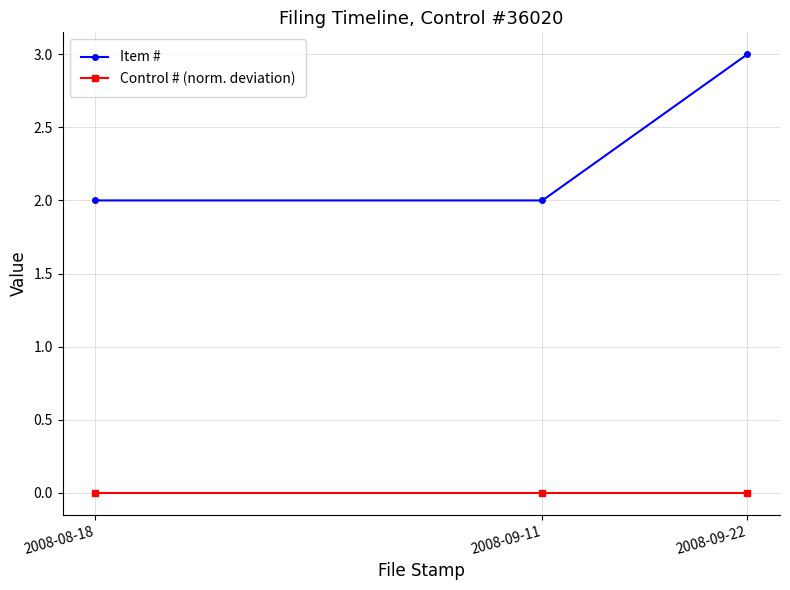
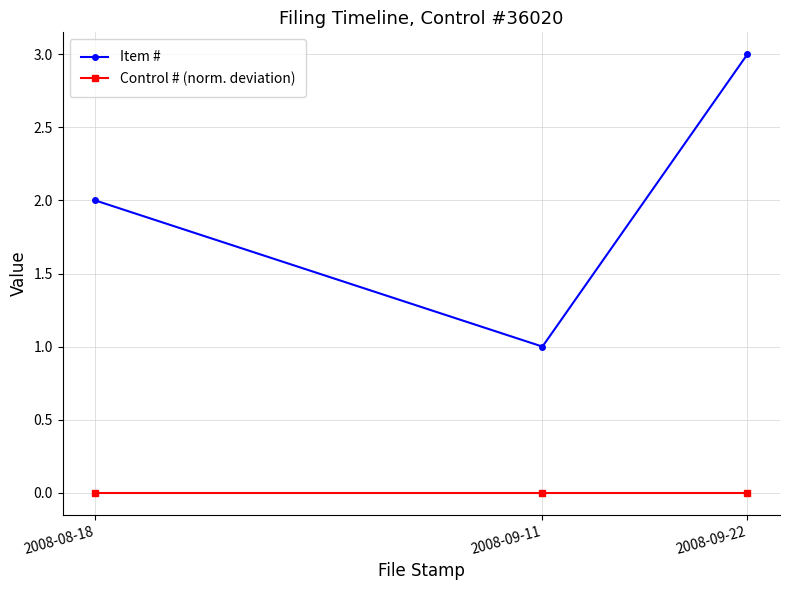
  {
    "Item #": {
      "2008-08-18": 2,
-     "2008-09-11": 2,
+     "2008-09-11": 1,
      "2008-09-22": 3
    },
    "Control # (norm. deviation)": {
      "2008-08-18": 0,
      "2008-09-11": 0,
      "2008-09-22": 0
    }
  }
